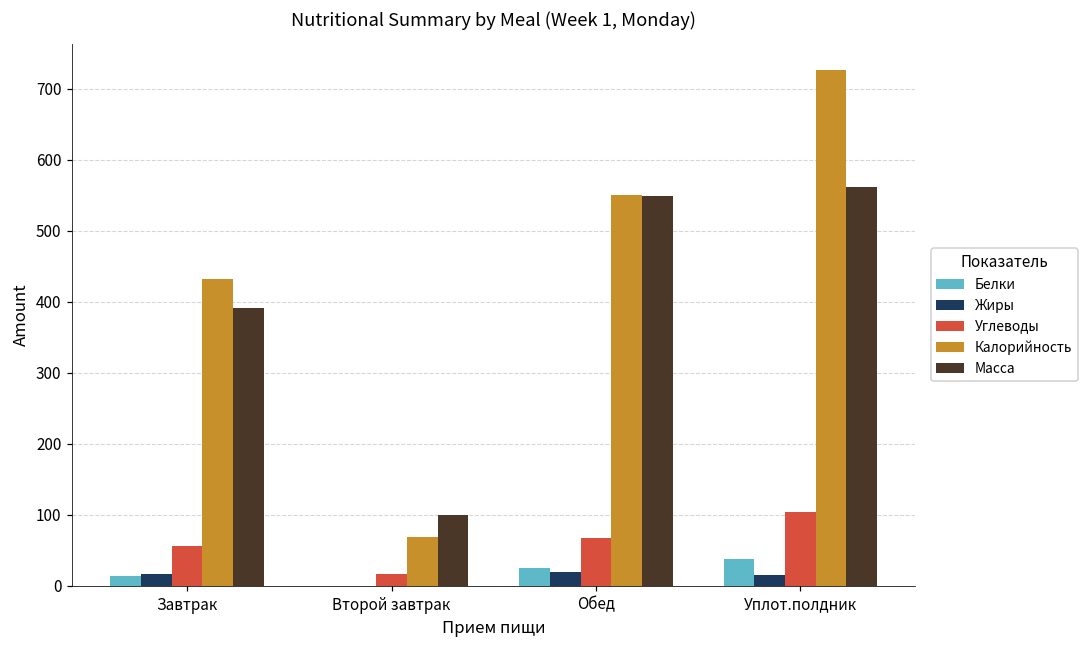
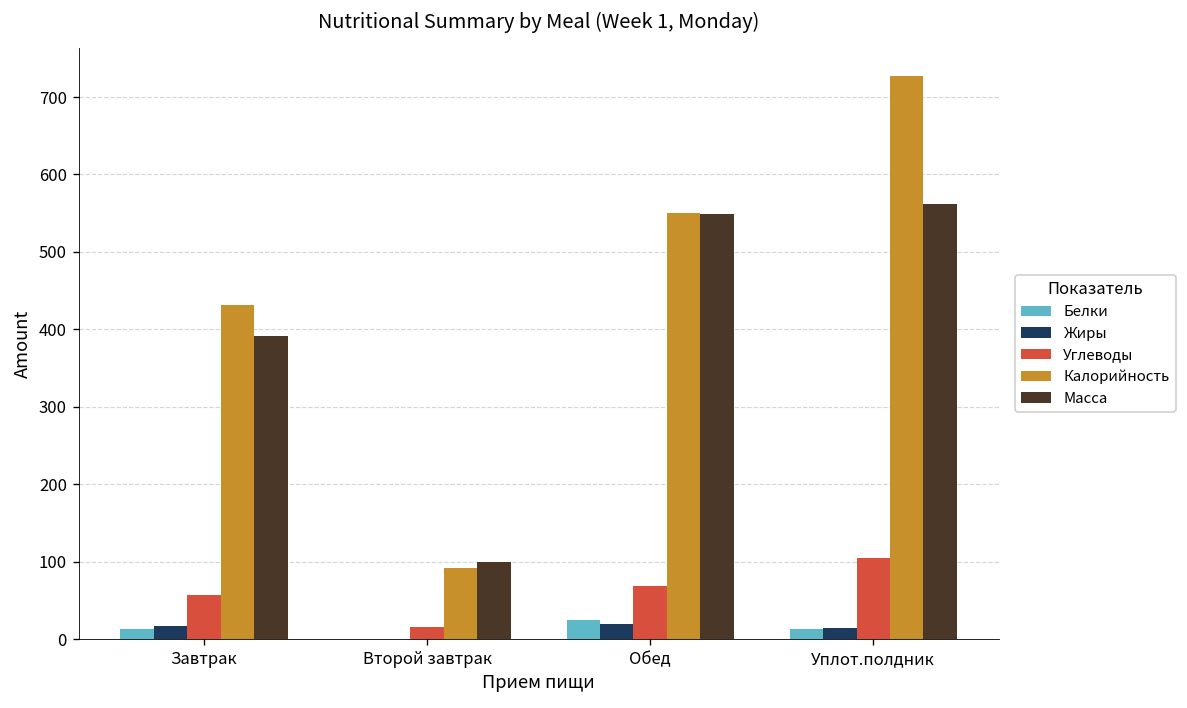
  {
    "Белки": {
      "Завтрак": 10,
      "Обед": 30,
-     "Уплот.полдник": 40
+     "Уплот.полдник": 10
    },
    "Жиры": {
      "Завтрак": 20,
      "Обед": 20,
      "Уплот.полдник": 10
    },
    "Углеводы": {
      "Завтрак": 60,
      "Второй завтрак": 20,
      "Обед": 70,
      "Уплот.полдник": 100
    },
    "Калорийность": {
      "Завтрак": 430,
-     "Второй завтрак": 70,
+     "Второй завтрак": 90,
      "Обед": 550,
      "Уплот.полдник": 730
    },
    "Масса": {
      "Завтрак": 390,
      "Второй завтрак": 100,
      "Обед": 550,
      "Уплот.полдник": 560
    }
  }
